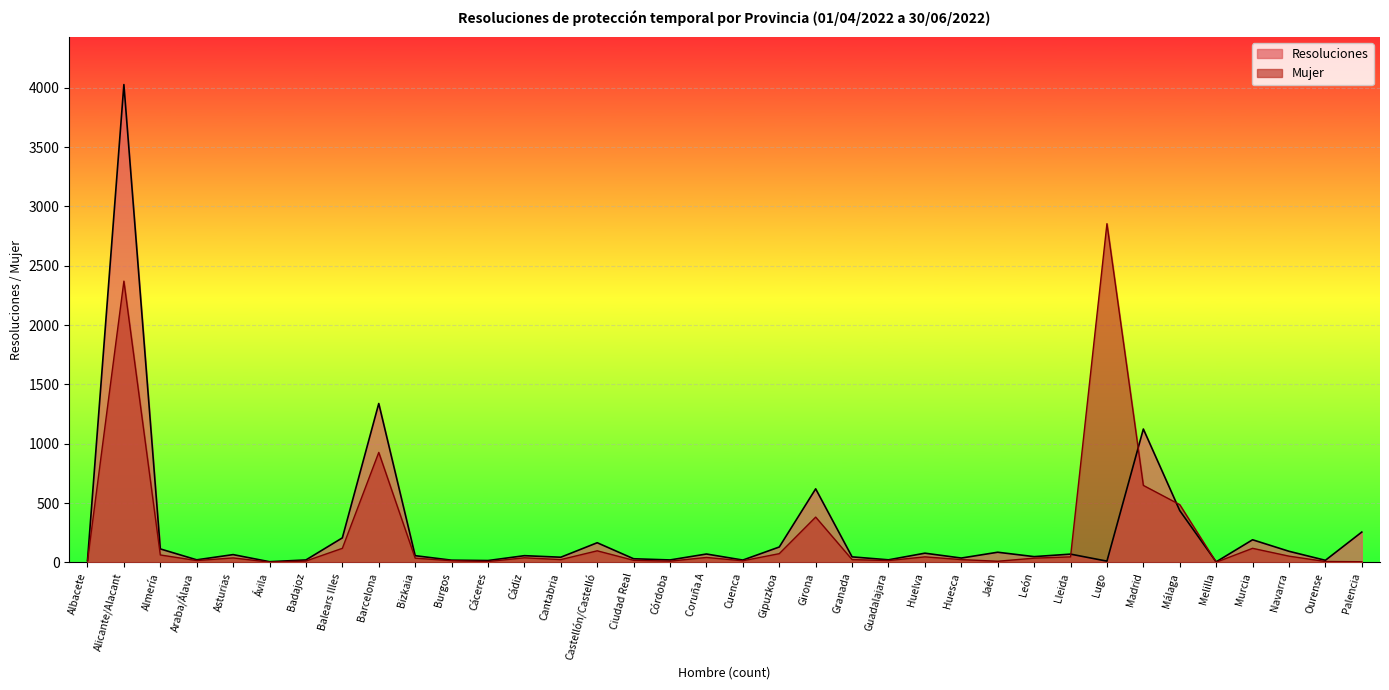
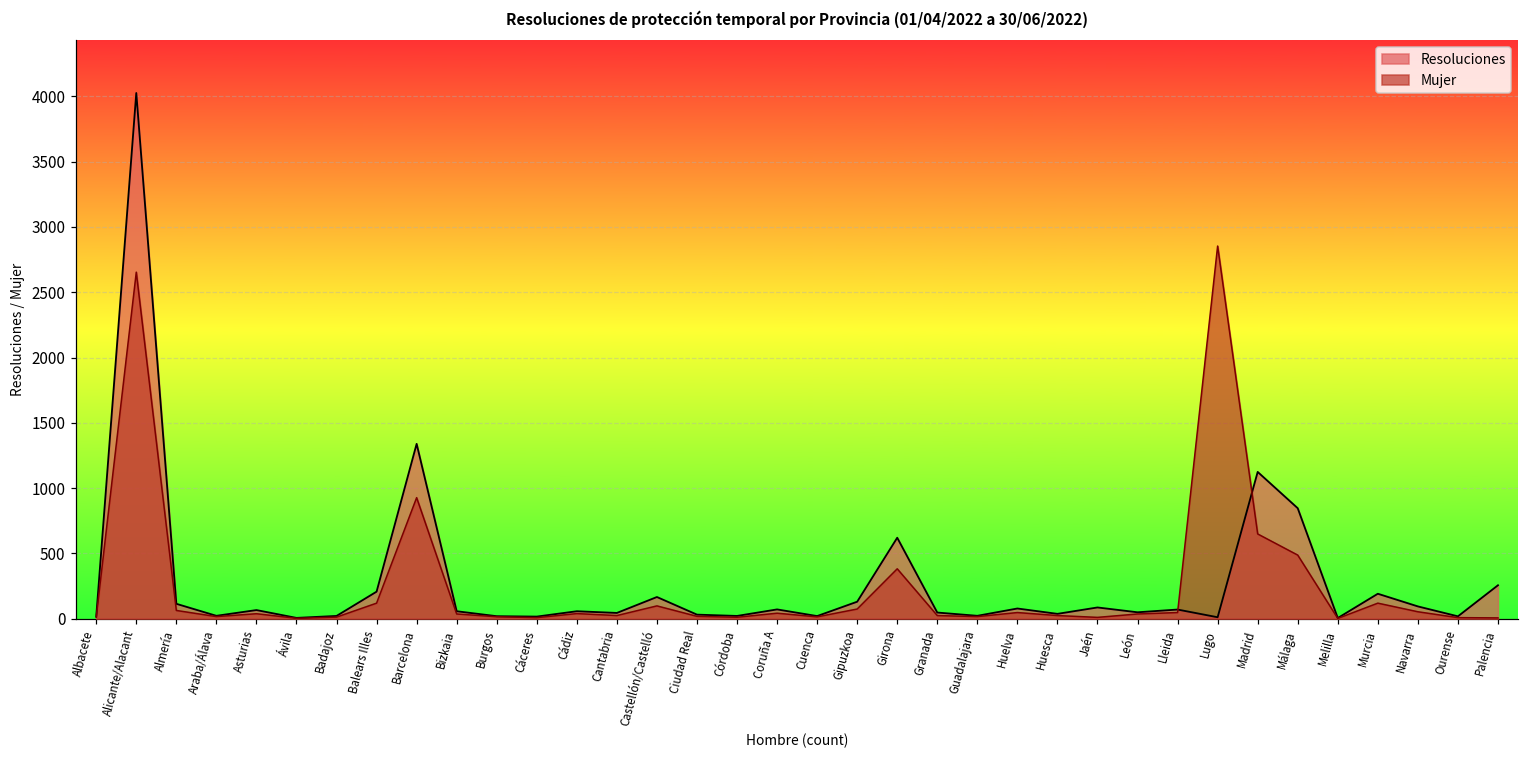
  {
    "Resoluciones": {
      "Alicante/Alacant": 4030,
      "Almería": 110,
      "Asturias": 70,
      "Balears Illes": 210,
      "Barcelona": 1340,
      "Castellón/Castelló": 170,
      "Coruña A": 70,
      "Gipuzkoa": 130,
      "Girona": 620,
      "Granada": 50,
      "Huelva": 80,
      "Jaén": 90,
      "Lleida": 70,
      "Lugo": 10,
      "Madrid": 1120,
-     "Málaga": 440,
+     "Málaga": 850,
      "Murcia": 190,
      "Navarra": 90,
      "Palencia": 260
    },
    "Mujer": {
-     "Alicante/Alacant": 2370,
+     "Alicante/Alacant": 2650,
      "Almería": 60,
      "Asturias": 40,
      "Balears Illes": 120,
      "Barcelona": 930,
      "Castellón/Castelló": 100,
      "Coruña A": 40,
      "Gipuzkoa": 70,
      "Girona": 380,
      "Granada": 20,
      "Huelva": 50,
      "Jaén": 10,
      "Lleida": 50,
      "Lugo": 2850,
      "Madrid": 650,
      "Málaga": 490,
      "Murcia": 120,
      "Navarra": 50,
      "Palencia": 10
    }
  }
